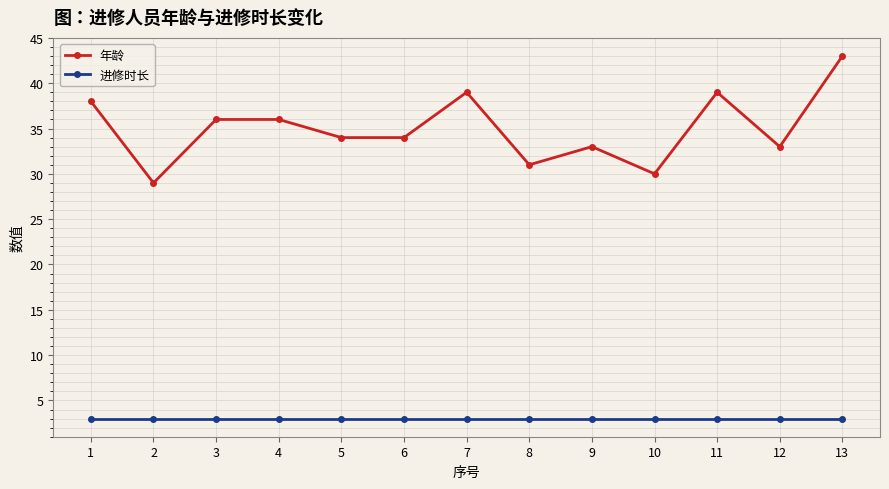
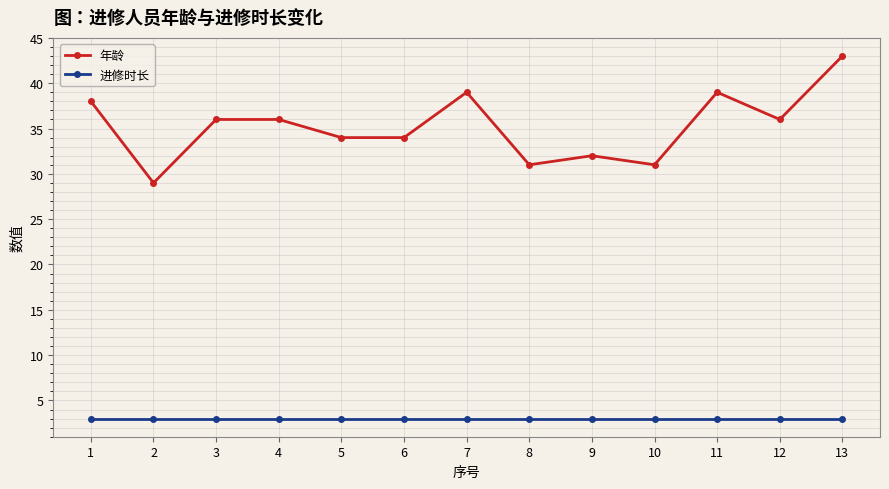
  {
    "年龄": {
      "1": 38,
      "2": 29,
      "3": 36,
      "4": 36,
      "5": 34,
      "6": 34,
      "7": 39,
      "8": 31,
-     "9": 33,
-     "10": 30,
+     "9": 32,
+     "10": 31,
      "11": 39,
-     "12": 33,
+     "12": 36,
      "13": 43
    },
    "进修时长": {
      "1": 3,
      "2": 3,
      "3": 3,
      "4": 3,
      "5": 3,
      "6": 3,
      "7": 3,
      "8": 3,
      "9": 3,
      "10": 3,
      "11": 3,
      "12": 3,
      "13": 3
    }
  }
